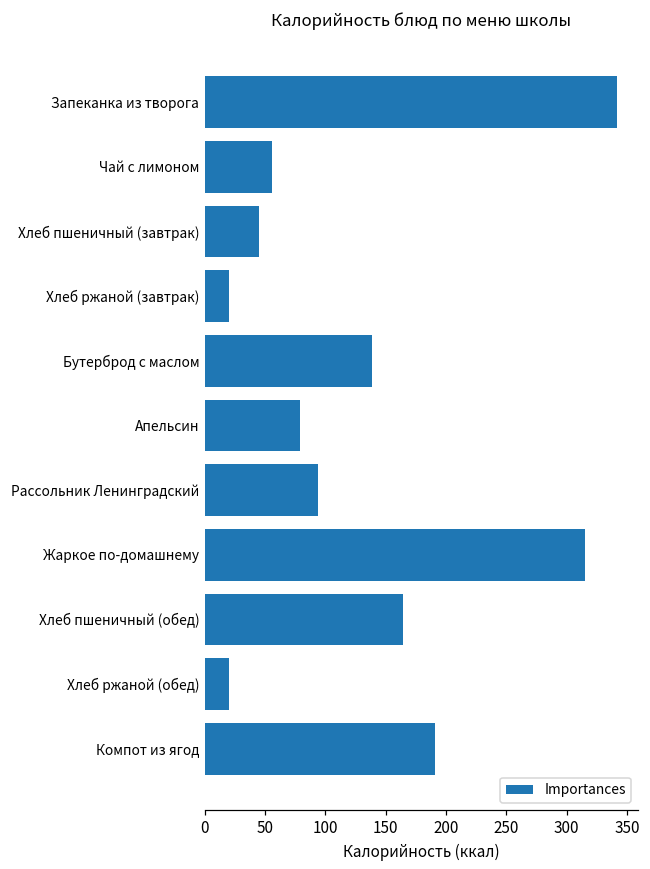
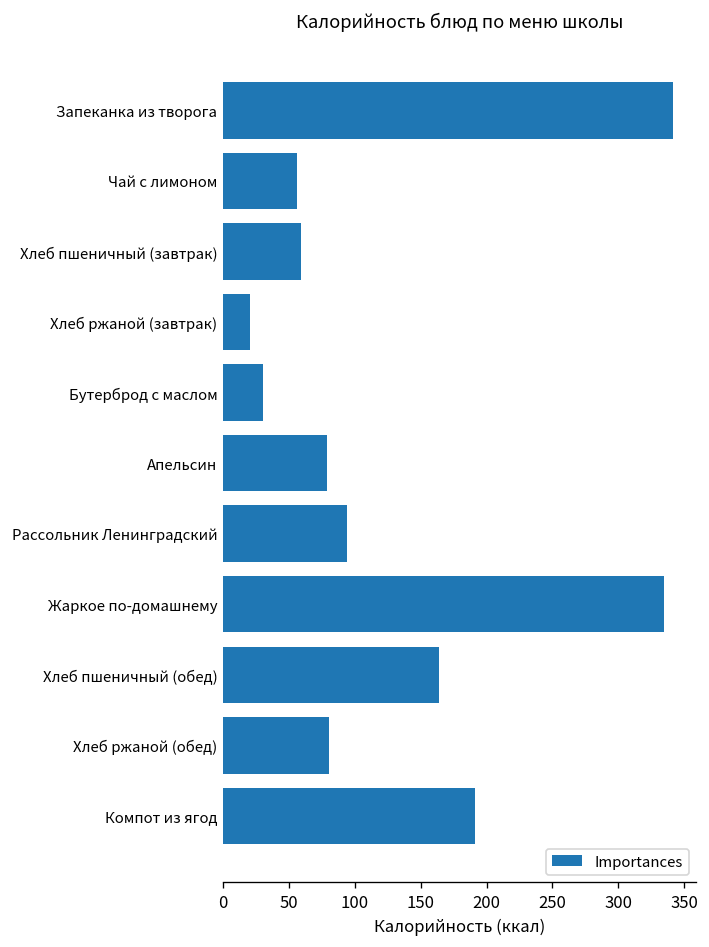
  {
    "Запеканка из творога": 342,
    "Чай с лимоном": 56,
-   "Хлеб пшеничный (завтрак)": 45,
+   "Хлеб пшеничный (завтрак)": 59,
    "Хлеб ржаной (завтрак)": 20,
-   "Бутерброд с маслом": 139,
+   "Бутерброд с маслом": 30,
    "Апельсин": 79,
    "Рассольник Ленинградский": 94,
-   "Жаркое по-домашнему": 315,
+   "Жаркое по-домашнему": 335,
    "Хлеб пшеничный (обед)": 164,
-   "Хлеб ржаной (обед)": 20,
+   "Хлеб ржаной (обед)": 80,
    "Компот из ягод": 191
  }
